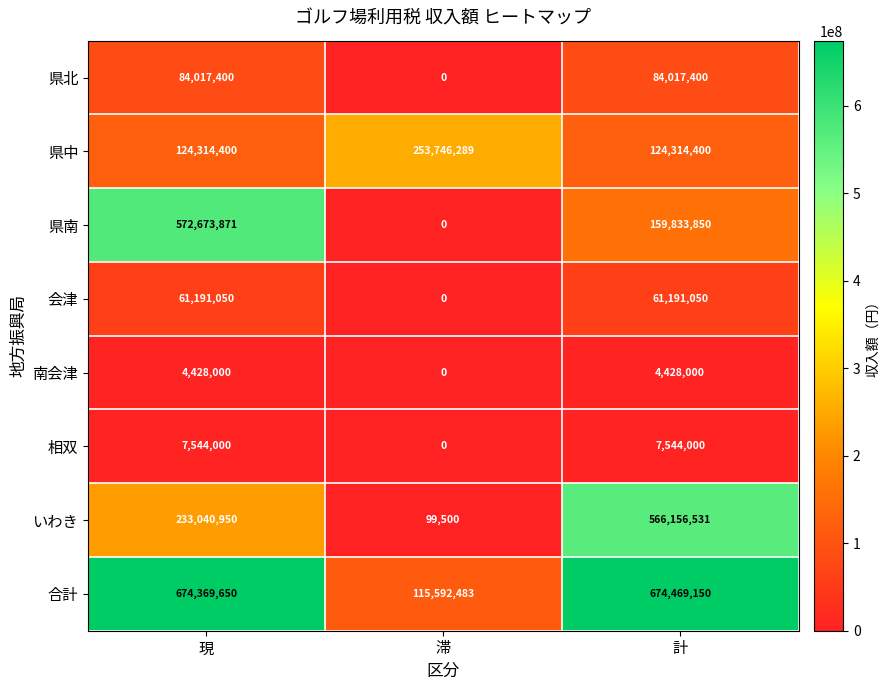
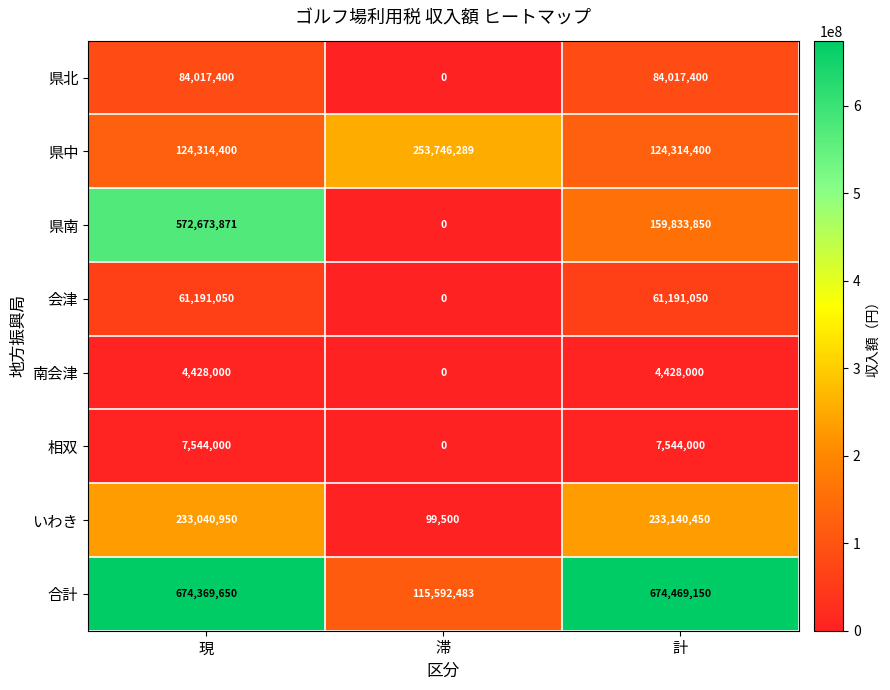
  {
    "県北": {
      "現": "84,017,400",
      "滞": "0",
      "計": "84,017,400"
    },
    "県中": {
      "現": "124,314,400",
      "滞": "253,746,289",
      "計": "124,314,400"
    },
    "県南": {
      "現": "572,673,871",
      "滞": "0",
      "計": "159,833,850"
    },
    "会津": {
      "現": "61,191,050",
      "滞": "0",
      "計": "61,191,050"
    },
    "南会津": {
      "現": "4,428,000",
      "滞": "0",
      "計": "4,428,000"
    },
    "相双": {
      "現": "7,544,000",
      "滞": "0",
      "計": "7,544,000"
    },
    "いわき": {
      "現": "233,040,950",
      "滞": "99,500",
-     "計": "566,156,531"
+     "計": "233,140,450"
    },
    "合計": {
      "現": "674,369,650",
      "滞": "115,592,483",
      "計": "674,469,150"
    }
  }
